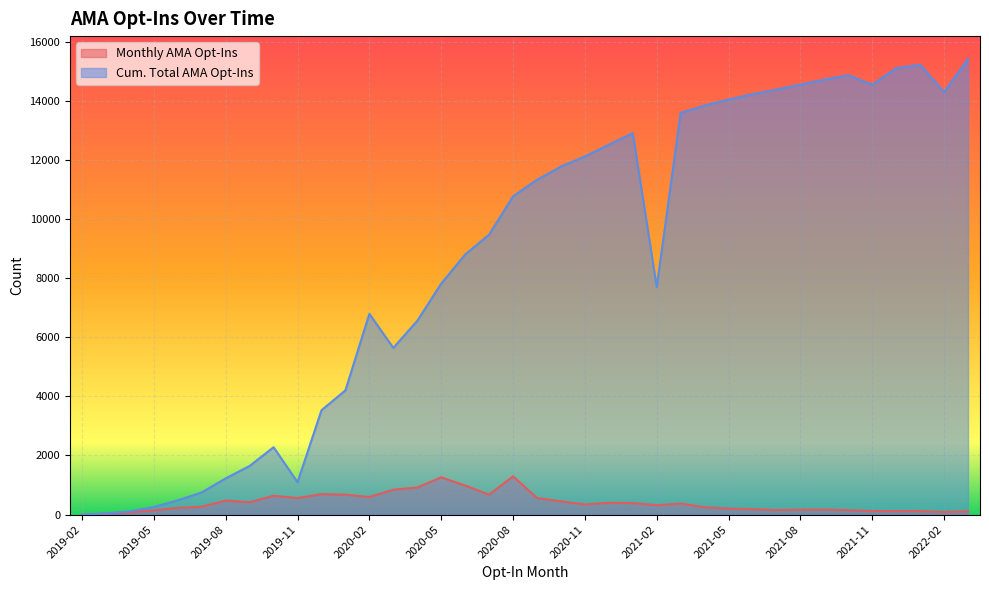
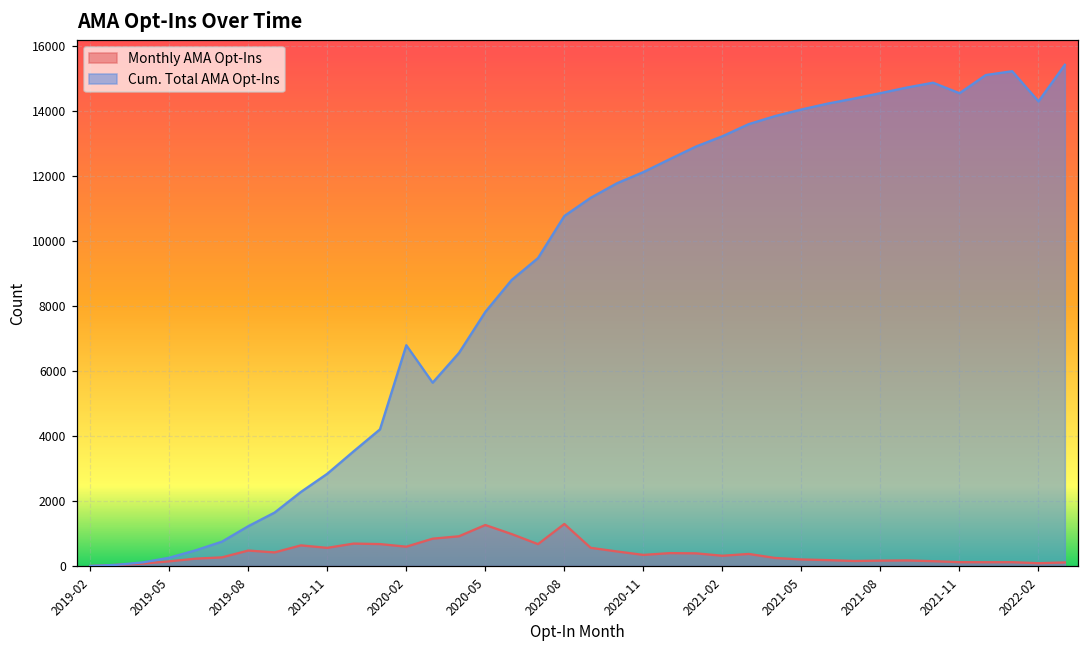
  {
    "Monthly AMA Opt-Ins": {
      "2019-05": 100,
      "2019-08": 500,
      "2019-11": 600,
      "2020-02": 600,
      "2020-05": 1300,
      "2020-08": 1300,
      "2020-11": 300,
      "2021-02": 300,
      "2021-05": 200,
      "2021-08": 200,
      "2021-11": 100,
      "2022-02": 100
    },
    "Cum. Total AMA Opt-Ins": {
      "2019-05": 300,
      "2019-08": 1200,
-     "2019-11": 1100,
+     "2019-11": 2800,
      "2020-02": 6800,
      "2020-05": 7800,
      "2020-08": 10800,
      "2020-11": 12100,
-     "2021-02": 7700,
+     "2021-02": 13200,
      "2021-05": 14000,
      "2021-08": 14500,
      "2021-11": 14500,
      "2022-02": 14300
    }
  }
